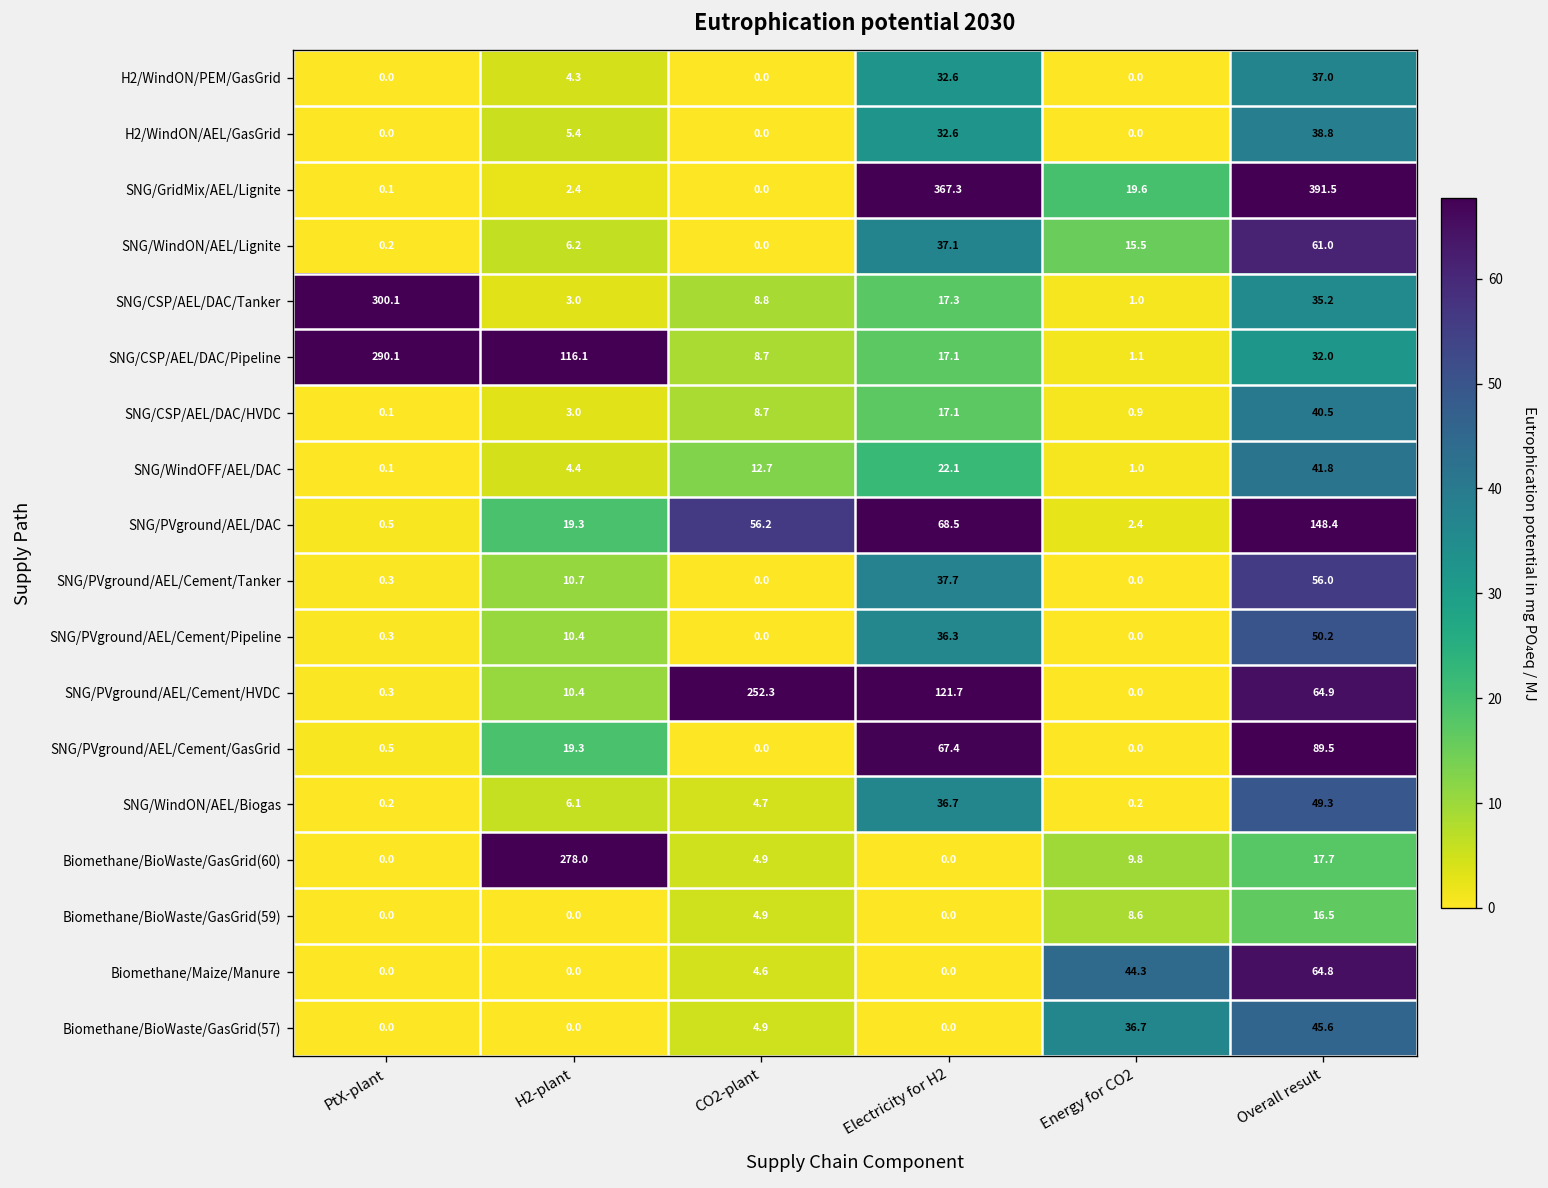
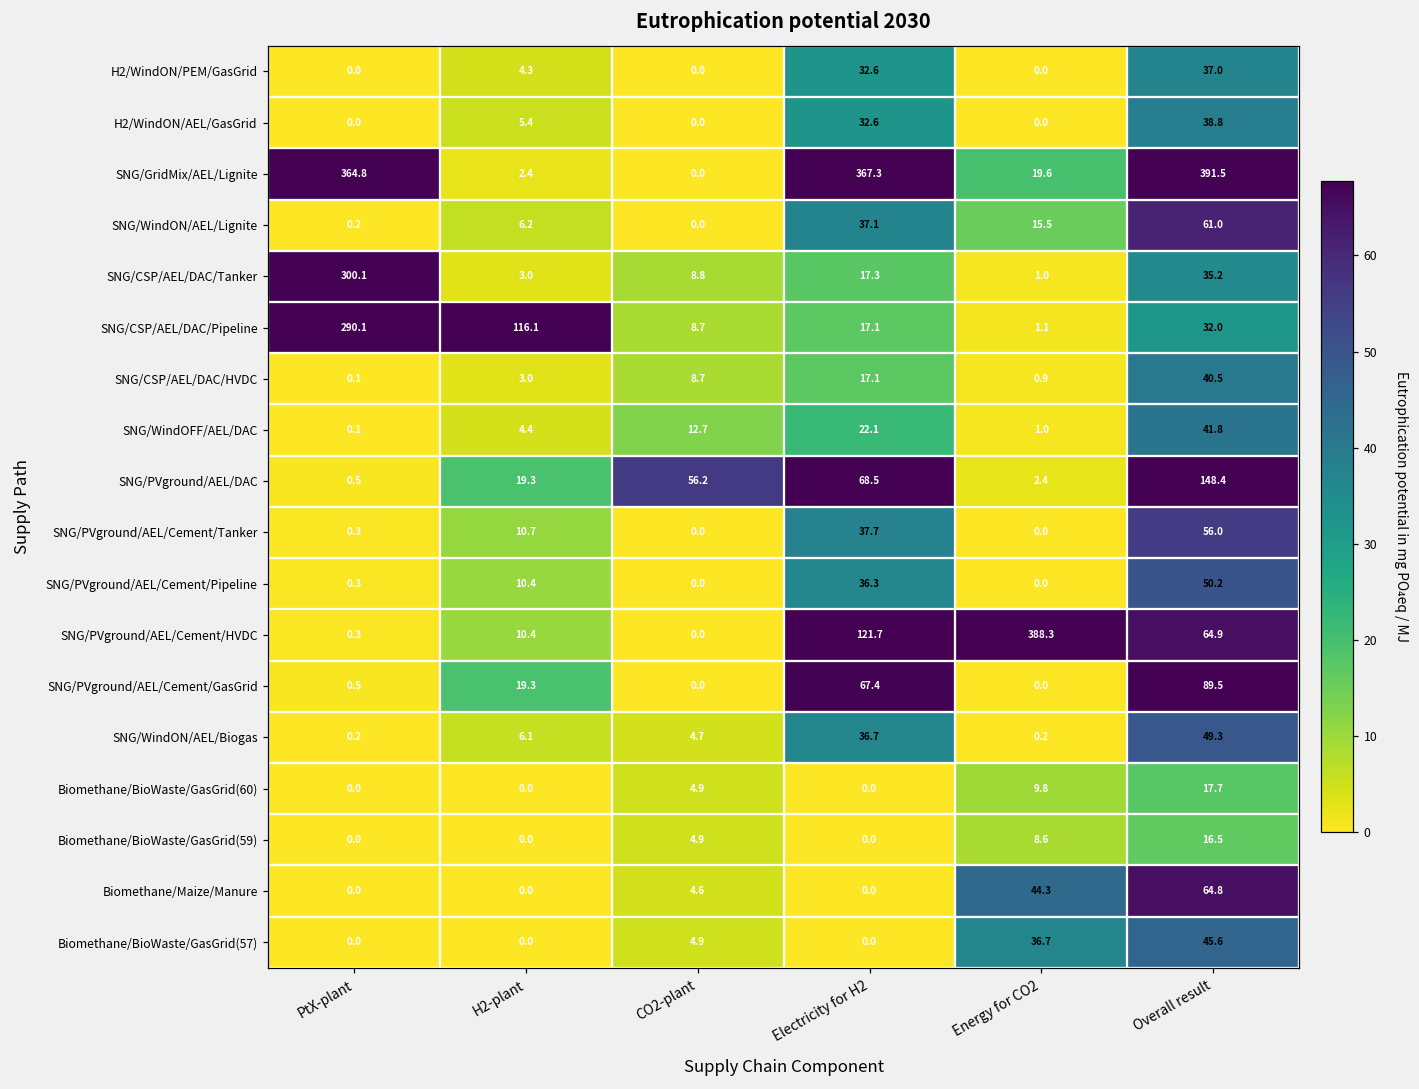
  {
    "H2/WindON/PEM/GasGrid": {
      "PtX-plant": 0.0,
      "H2-plant": 4.3,
      "CO2-plant": 0.0,
      "Electricity for H2": 32.6,
      "Energy for CO2": 0.0,
      "Overall result": 37.0
    },
    "H2/WindON/AEL/GasGrid": {
      "PtX-plant": 0.0,
      "H2-plant": 5.4,
      "CO2-plant": 0.0,
      "Electricity for H2": 32.6,
      "Energy for CO2": 0.0,
      "Overall result": 38.8
    },
    "SNG/GridMix/AEL/Lignite": {
-     "PtX-plant": 0.1,
+     "PtX-plant": 364.8,
      "H2-plant": 2.4,
      "CO2-plant": 0.0,
      "Electricity for H2": 367.3,
      "Energy for CO2": 19.6,
      "Overall result": 391.5
    },
    "SNG/WindON/AEL/Lignite": {
      "PtX-plant": 0.2,
      "H2-plant": 6.2,
      "CO2-plant": 0.0,
      "Electricity for H2": 37.1,
      "Energy for CO2": 15.5,
      "Overall result": 61.0
    },
    "SNG/CSP/AEL/DAC/Tanker": {
      "PtX-plant": 300.1,
      "H2-plant": 3.0,
      "CO2-plant": 8.8,
      "Electricity for H2": 17.3,
      "Energy for CO2": 1.0,
      "Overall result": 35.2
    },
    "SNG/CSP/AEL/DAC/Pipeline": {
      "PtX-plant": 290.1,
      "H2-plant": 116.1,
      "CO2-plant": 8.7,
      "Electricity for H2": 17.1,
      "Energy for CO2": 1.1,
      "Overall result": 32.0
    },
    "SNG/CSP/AEL/DAC/HVDC": {
      "PtX-plant": 0.1,
      "H2-plant": 3.0,
      "CO2-plant": 8.7,
      "Electricity for H2": 17.1,
      "Energy for CO2": 0.9,
      "Overall result": 40.5
    },
    "SNG/WindOFF/AEL/DAC": {
      "PtX-plant": 0.1,
      "H2-plant": 4.4,
      "CO2-plant": 12.7,
      "Electricity for H2": 22.1,
      "Energy for CO2": 1.0,
      "Overall result": 41.8
    },
    "SNG/PVground/AEL/DAC": {
      "PtX-plant": 0.5,
      "H2-plant": 19.3,
      "CO2-plant": 56.2,
      "Electricity for H2": 68.5,
      "Energy for CO2": 2.4,
      "Overall result": 148.4
    },
    "SNG/PVground/AEL/Cement/Tanker": {
      "PtX-plant": 0.3,
      "H2-plant": 10.7,
      "CO2-plant": 0.0,
      "Electricity for H2": 37.7,
      "Energy for CO2": 0.0,
      "Overall result": 56.0
    },
    "SNG/PVground/AEL/Cement/Pipeline": {
      "PtX-plant": 0.3,
      "H2-plant": 10.4,
      "CO2-plant": 0.0,
      "Electricity for H2": 36.3,
      "Energy for CO2": 0.0,
      "Overall result": 50.2
    },
    "SNG/PVground/AEL/Cement/HVDC": {
      "PtX-plant": 0.3,
      "H2-plant": 10.4,
-     "CO2-plant": 252.3,
+     "CO2-plant": 0.0,
      "Electricity for H2": 121.7,
-     "Energy for CO2": 0.0,
+     "Energy for CO2": 388.3,
      "Overall result": 64.9
    },
    "SNG/PVground/AEL/Cement/GasGrid": {
      "PtX-plant": 0.5,
      "H2-plant": 19.3,
      "CO2-plant": 0.0,
      "Electricity for H2": 67.4,
      "Energy for CO2": 0.0,
      "Overall result": 89.5
    },
    "SNG/WindON/AEL/Biogas": {
      "PtX-plant": 0.2,
      "H2-plant": 6.1,
      "CO2-plant": 4.7,
      "Electricity for H2": 36.7,
      "Energy for CO2": 0.2,
      "Overall result": 49.3
    },
    "Biomethane/BioWaste/GasGrid(60)": {
      "PtX-plant": 0.0,
-     "H2-plant": 278.0,
+     "H2-plant": 0.0,
      "CO2-plant": 4.9,
      "Electricity for H2": 0.0,
      "Energy for CO2": 9.8,
      "Overall result": 17.7
    },
    "Biomethane/BioWaste/GasGrid(59)": {
      "PtX-plant": 0.0,
      "H2-plant": 0.0,
      "CO2-plant": 4.9,
      "Electricity for H2": 0.0,
      "Energy for CO2": 8.6,
      "Overall result": 16.5
    },
    "Biomethane/Maize/Manure": {
      "PtX-plant": 0.0,
      "H2-plant": 0.0,
      "CO2-plant": 4.6,
      "Electricity for H2": 0.0,
      "Energy for CO2": 44.3,
      "Overall result": 64.8
    },
    "Biomethane/BioWaste/GasGrid(57)": {
      "PtX-plant": 0.0,
      "H2-plant": 0.0,
      "CO2-plant": 4.9,
      "Electricity for H2": 0.0,
      "Energy for CO2": 36.7,
      "Overall result": 45.6
    }
  }
